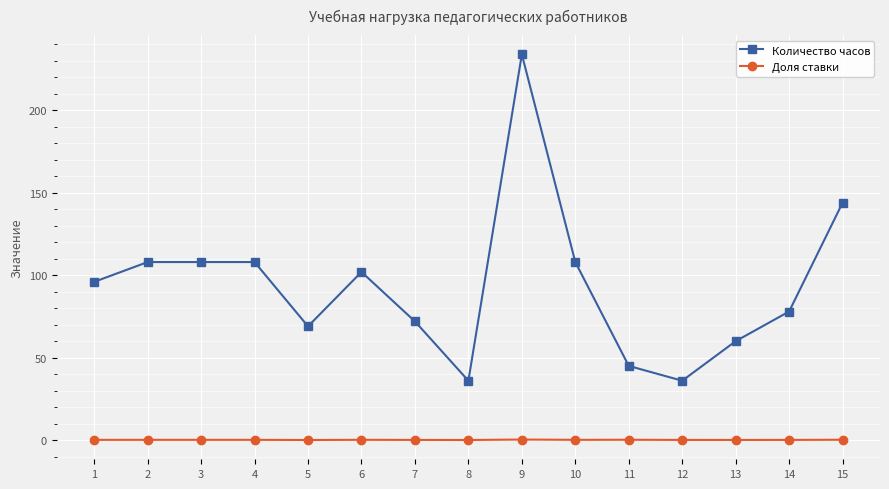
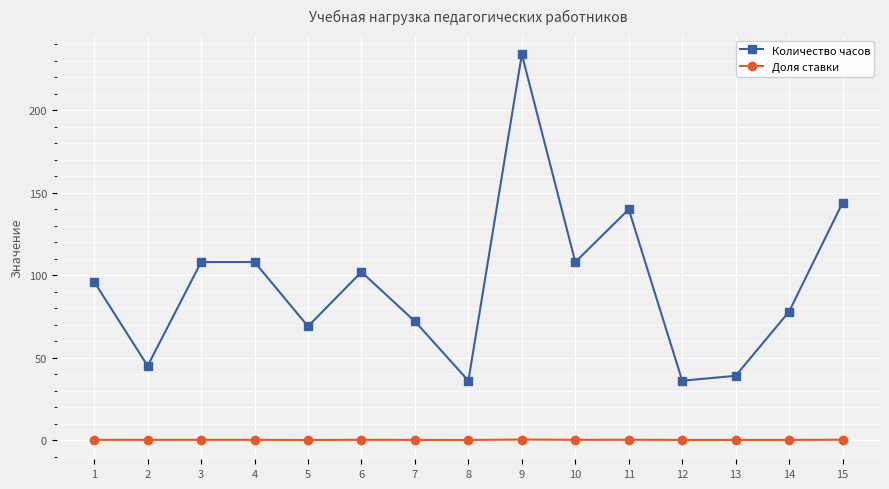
  {
    "Количество часов": {
      "1": 96,
-     "2": 108,
+     "2": 45,
      "3": 108,
      "4": 108,
      "5": 69,
      "6": 102,
      "7": 72,
      "8": 36,
      "9": 234,
      "10": 108,
-     "11": 45,
+     "11": 140,
      "12": 36,
-     "13": 60,
+     "13": 39,
      "14": 78,
      "15": 144
    },
    "Доля ставки": {
      "1": 0,
      "2": 0,
      "3": 0,
      "4": 0,
      "5": 0,
      "6": 0,
      "7": 0,
      "8": 0,
      "9": 0,
      "10": 0,
      "11": 0,
      "12": 0,
      "13": 0,
      "14": 0,
      "15": 0
    }
  }
